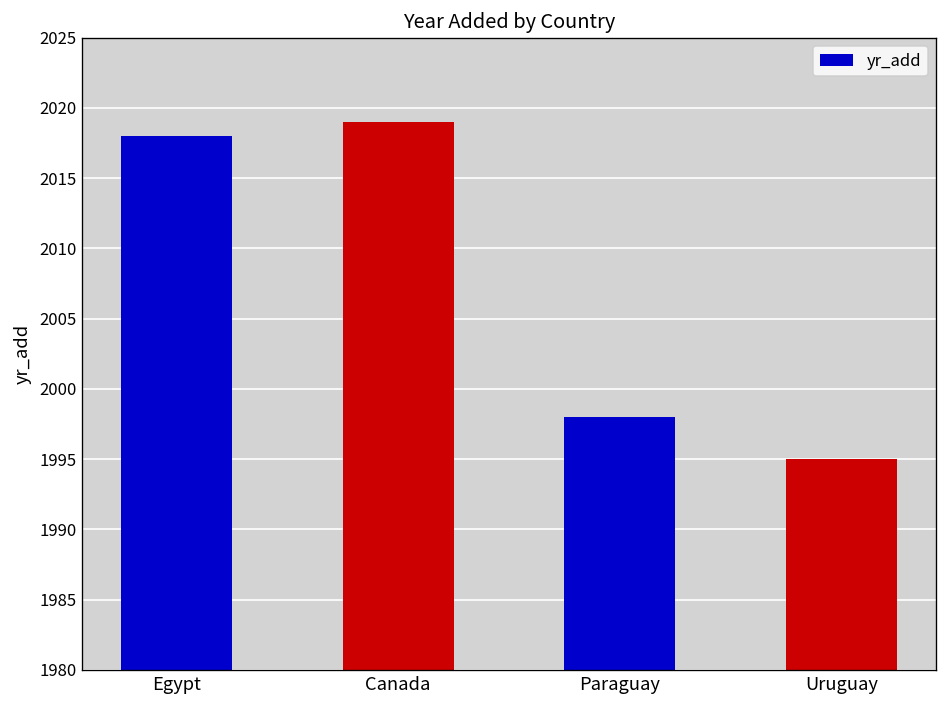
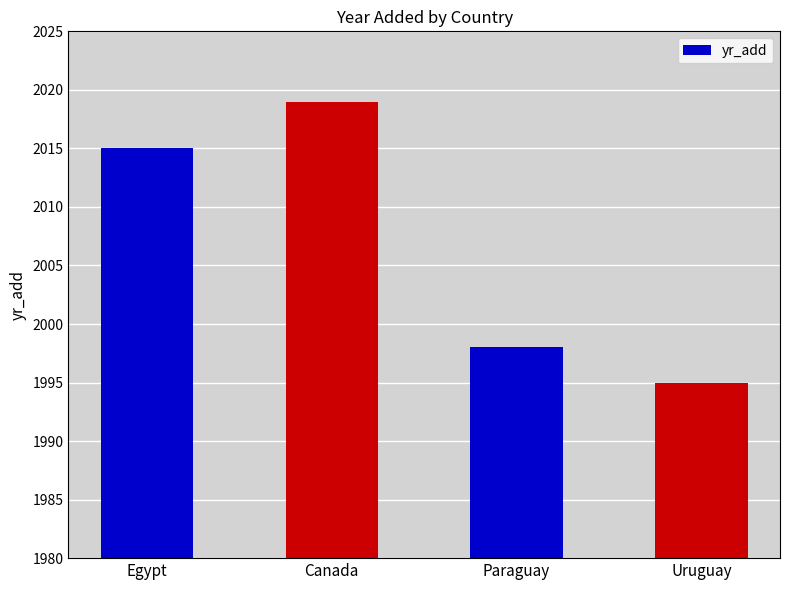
  {
-   "Egypt": 2018,
+   "Egypt": 2015,
    "Canada": 2019,
    "Paraguay": 1998,
    "Uruguay": 1995
  }
